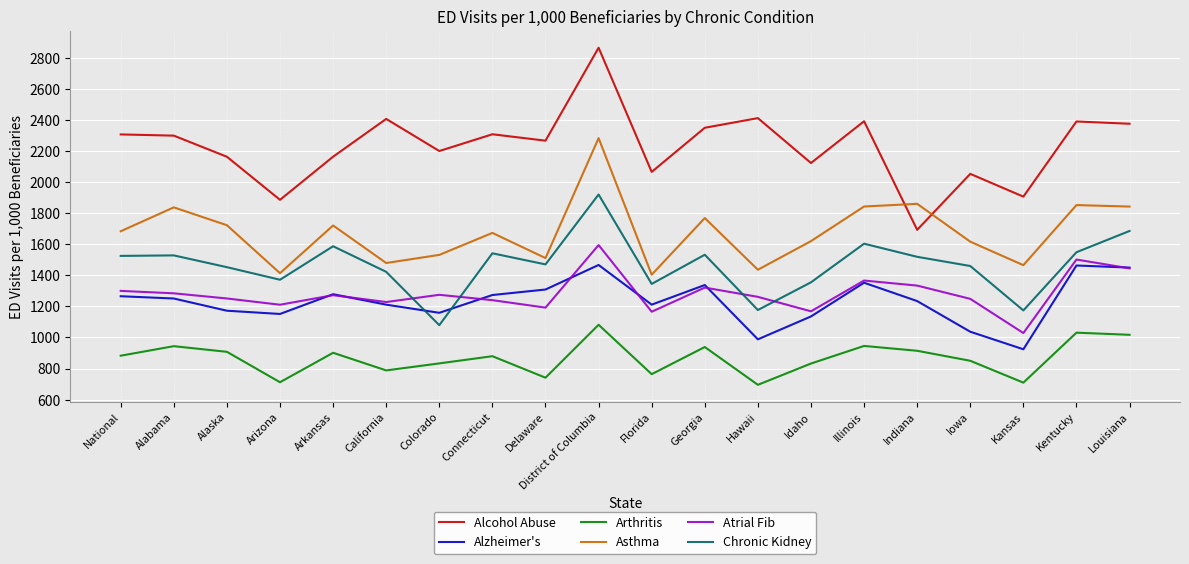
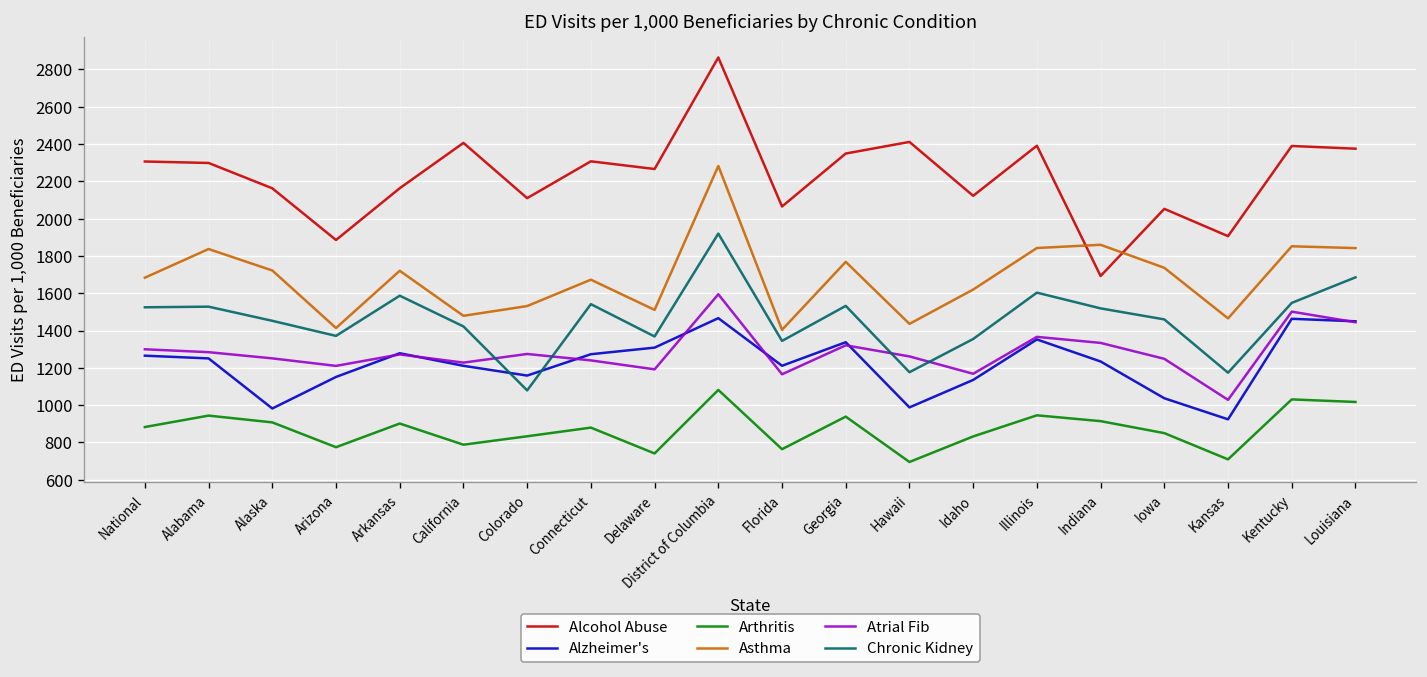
  {
    "Alcohol Abuse": {
      "National": 2310,
      "Alabama": 2300,
      "Alaska": 2160,
      "Arizona": 1890,
      "Arkansas": 2160,
      "California": 2410,
-     "Colorado": 2200,
+     "Colorado": 2110,
      "Connecticut": 2310,
      "Delaware": 2270,
      "District of Columbia": 2860,
      "Florida": 2070,
      "Georgia": 2350,
      "Hawaii": 2410,
      "Idaho": 2120,
      "Illinois": 2390,
      "Indiana": 1690,
      "Iowa": 2050,
      "Kansas": 1910,
      "Kentucky": 2390,
      "Louisiana": 2380
    },
    "Alzheimer's": {
      "National": 1270,
      "Alabama": 1250,
-     "Alaska": 1170,
+     "Alaska": 980,
      "Arizona": 1150,
      "California": 1210,
      "Colorado": 1160,
      "Connecticut": 1270,
      "Delaware": 1310,
      "District of Columbia": 1470,
      "Florida": 1210,
      "Georgia": 1340,
      "Hawaii": 990,
      "Idaho": 1140,
      "Indiana": 1230,
      "Iowa": 1040,
      "Kansas": 920,
      "Kentucky": 1460
    },
    "Arthritis": {
      "National": 880,
      "Alabama": 940,
      "Alaska": 910,
-     "Arizona": 710,
+     "Arizona": 770,
      "Arkansas": 900,
      "California": 790,
      "Colorado": 830,
      "Connecticut": 880,
      "Delaware": 740,
      "District of Columbia": 1080,
      "Florida": 760,
      "Georgia": 940,
      "Hawaii": 700,
      "Idaho": 830,
      "Illinois": 950,
      "Indiana": 910,
      "Iowa": 850,
      "Kansas": 710,
      "Kentucky": 1030,
      "Louisiana": 1020
    },
    "Asthma": {
      "National": 1680,
      "Alabama": 1840,
      "Alaska": 1720,
      "Arizona": 1410,
      "Arkansas": 1720,
      "California": 1480,
      "Colorado": 1530,
      "Connecticut": 1670,
      "Delaware": 1510,
      "District of Columbia": 2280,
      "Florida": 1400,
      "Georgia": 1770,
      "Hawaii": 1440,
      "Idaho": 1620,
      "Illinois": 1840,
      "Indiana": 1860,
-     "Iowa": 1620,
+     "Iowa": 1740,
      "Kansas": 1470,
      "Kentucky": 1850,
      "Louisiana": 1840
    },
    "Atrial Fib": {
      "National": 1300,
      "Alabama": 1280,
      "Alaska": 1250,
      "Arizona": 1210,
      "California": 1230,
      "Colorado": 1270,
      "Connecticut": 1240,
      "Delaware": 1190,
      "District of Columbia": 1590,
      "Florida": 1170,
      "Georgia": 1320,
      "Hawaii": 1260,
      "Idaho": 1170,
      "Indiana": 1330,
      "Iowa": 1250,
      "Kansas": 1030,
      "Kentucky": 1500
    },
    "Chronic Kidney": {
      "National": 1520,
      "Alabama": 1530,
      "Alaska": 1450,
      "Arizona": 1370,
      "Arkansas": 1590,
      "California": 1420,
      "Colorado": 1080,
      "Connecticut": 1540,
-     "Delaware": 1470,
+     "Delaware": 1370,
      "District of Columbia": 1920,
      "Florida": 1340,
      "Georgia": 1530,
      "Hawaii": 1180,
      "Idaho": 1350,
      "Illinois": 1600,
      "Indiana": 1520,
      "Iowa": 1460,
      "Kansas": 1170,
      "Kentucky": 1550,
      "Louisiana": 1690
    }
  }
